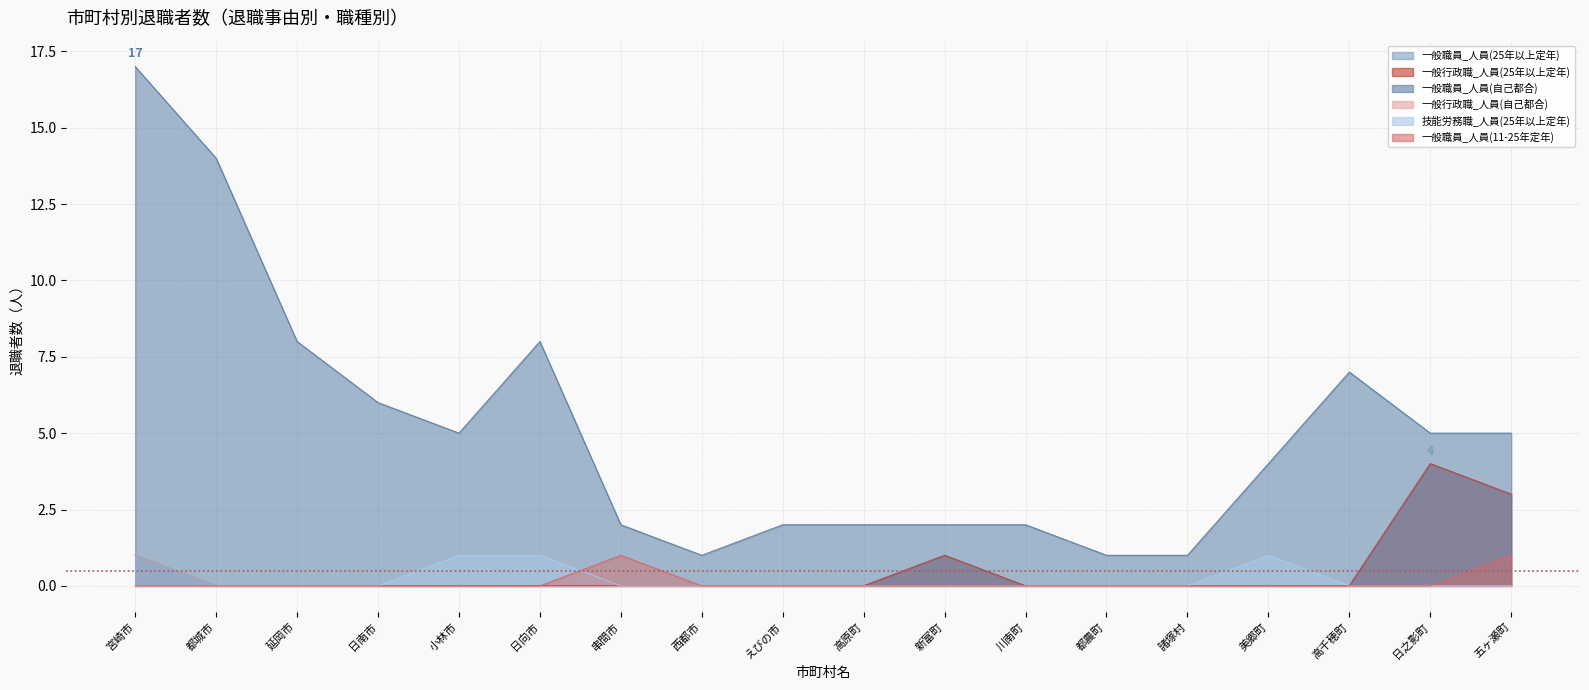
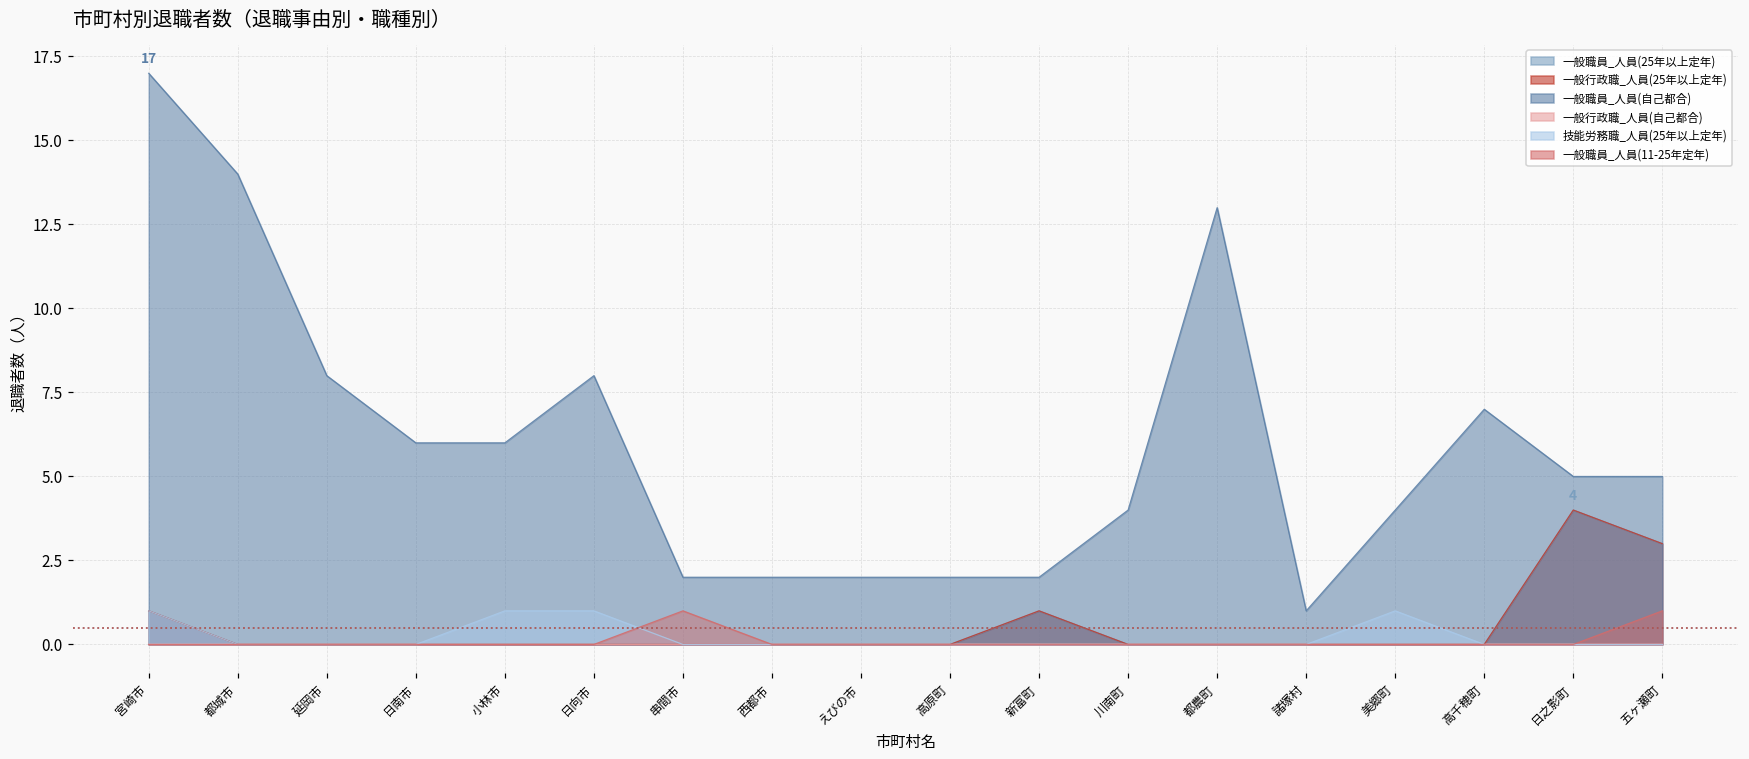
  {
    "一般職員_人員(自己都合)": {
      "都城市": 14,
      "延岡市": 8,
      "日南市": 6,
-     "小林市": 5,
+     "小林市": 6,
      "日向市": 8,
      "串間市": 2,
-     "西都市": 1,
+     "西都市": 2,
      "えびの市": 2,
      "高原町": 2,
      "新富町": 2,
-     "川南町": 2,
-     "都農町": 1,
+     "川南町": 4,
+     "都農町": 13,
      "諸塚村": 1,
      "美郷町": 4,
      "高千穂町": 7,
      "日之影町": 5,
      "五ヶ瀬町": 5
    },
    "技能労務職_人員(25年以上定年)": {
      "小林市": 1,
      "日向市": 1,
      "美郷町": 1
    }
  }
